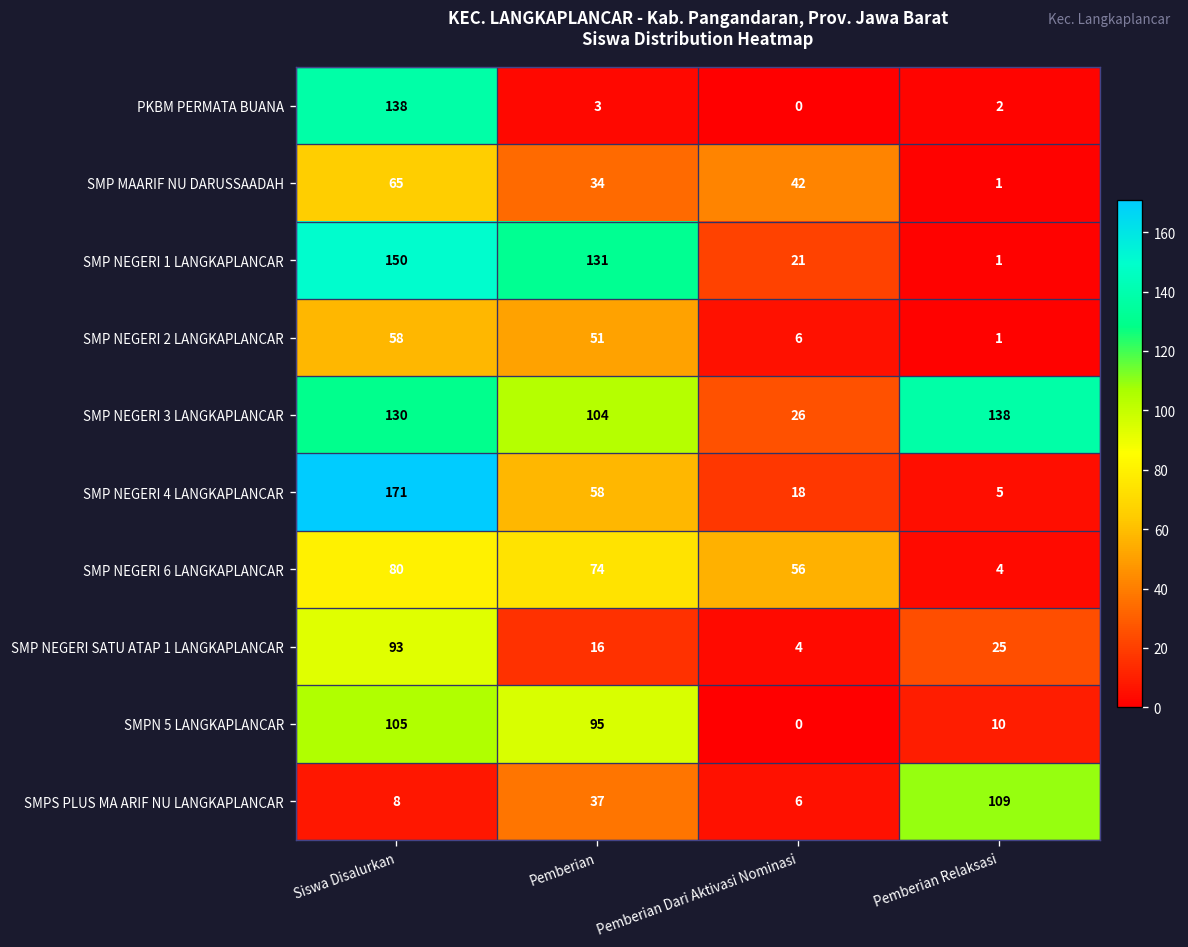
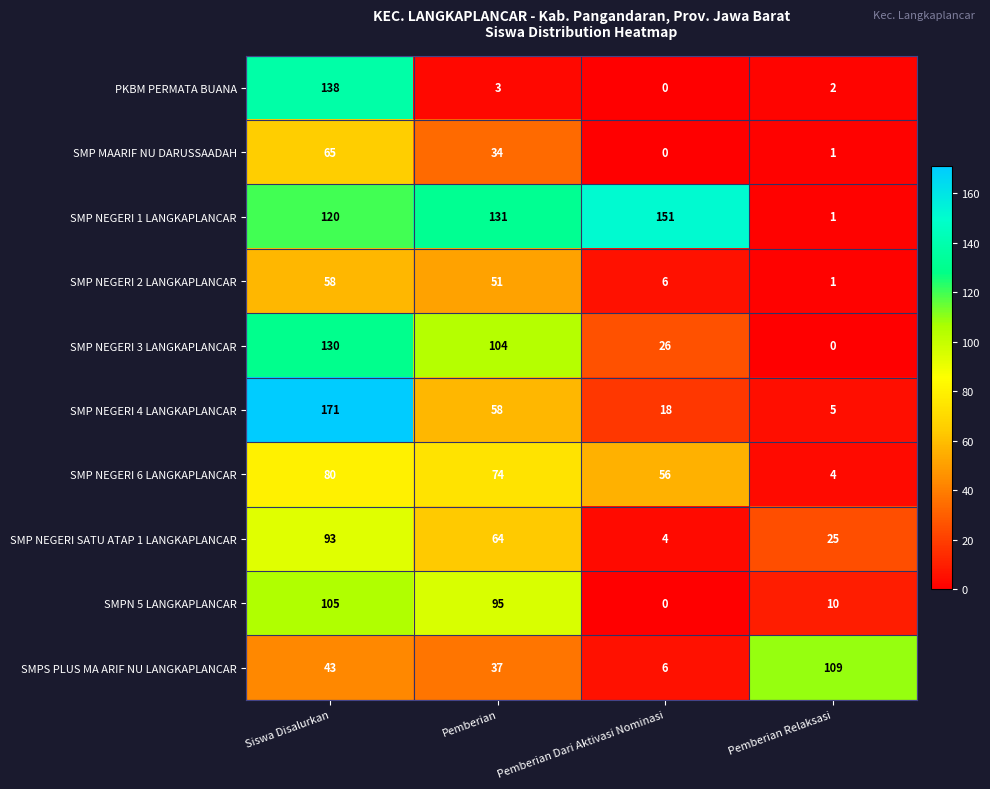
  {
    "PKBM PERMATA BUANA": {
      "Siswa Disalurkan": 138,
      "Pemberian": 3,
      "Pemberian Dari Aktivasi Nominasi": 0,
      "Pemberian Relaksasi": 2
    },
    "SMP MAARIF NU DARUSSAADAH": {
      "Siswa Disalurkan": 65,
      "Pemberian": 34,
-     "Pemberian Dari Aktivasi Nominasi": 42,
+     "Pemberian Dari Aktivasi Nominasi": 0,
      "Pemberian Relaksasi": 1
    },
    "SMP NEGERI 1 LANGKAPLANCAR": {
-     "Siswa Disalurkan": 150,
+     "Siswa Disalurkan": 120,
      "Pemberian": 131,
-     "Pemberian Dari Aktivasi Nominasi": 21,
+     "Pemberian Dari Aktivasi Nominasi": 151,
      "Pemberian Relaksasi": 1
    },
    "SMP NEGERI 2 LANGKAPLANCAR": {
      "Siswa Disalurkan": 58,
      "Pemberian": 51,
      "Pemberian Dari Aktivasi Nominasi": 6,
      "Pemberian Relaksasi": 1
    },
    "SMP NEGERI 3 LANGKAPLANCAR": {
      "Siswa Disalurkan": 130,
      "Pemberian": 104,
      "Pemberian Dari Aktivasi Nominasi": 26,
-     "Pemberian Relaksasi": 138
+     "Pemberian Relaksasi": 0
    },
    "SMP NEGERI 4 LANGKAPLANCAR": {
      "Siswa Disalurkan": 171,
      "Pemberian": 58,
      "Pemberian Dari Aktivasi Nominasi": 18,
      "Pemberian Relaksasi": 5
    },
    "SMP NEGERI 6 LANGKAPLANCAR": {
      "Siswa Disalurkan": 80,
      "Pemberian": 74,
      "Pemberian Dari Aktivasi Nominasi": 56,
      "Pemberian Relaksasi": 4
    },
    "SMP NEGERI SATU ATAP 1 LANGKAPLANCAR": {
      "Siswa Disalurkan": 93,
-     "Pemberian": 16,
+     "Pemberian": 64,
      "Pemberian Dari Aktivasi Nominasi": 4,
      "Pemberian Relaksasi": 25
    },
    "SMPN 5 LANGKAPLANCAR": {
      "Siswa Disalurkan": 105,
      "Pemberian": 95,
      "Pemberian Dari Aktivasi Nominasi": 0,
      "Pemberian Relaksasi": 10
    },
    "SMPS PLUS MA ARIF NU LANGKAPLANCAR": {
-     "Siswa Disalurkan": 8,
+     "Siswa Disalurkan": 43,
      "Pemberian": 37,
      "Pemberian Dari Aktivasi Nominasi": 6,
      "Pemberian Relaksasi": 109
    }
  }
